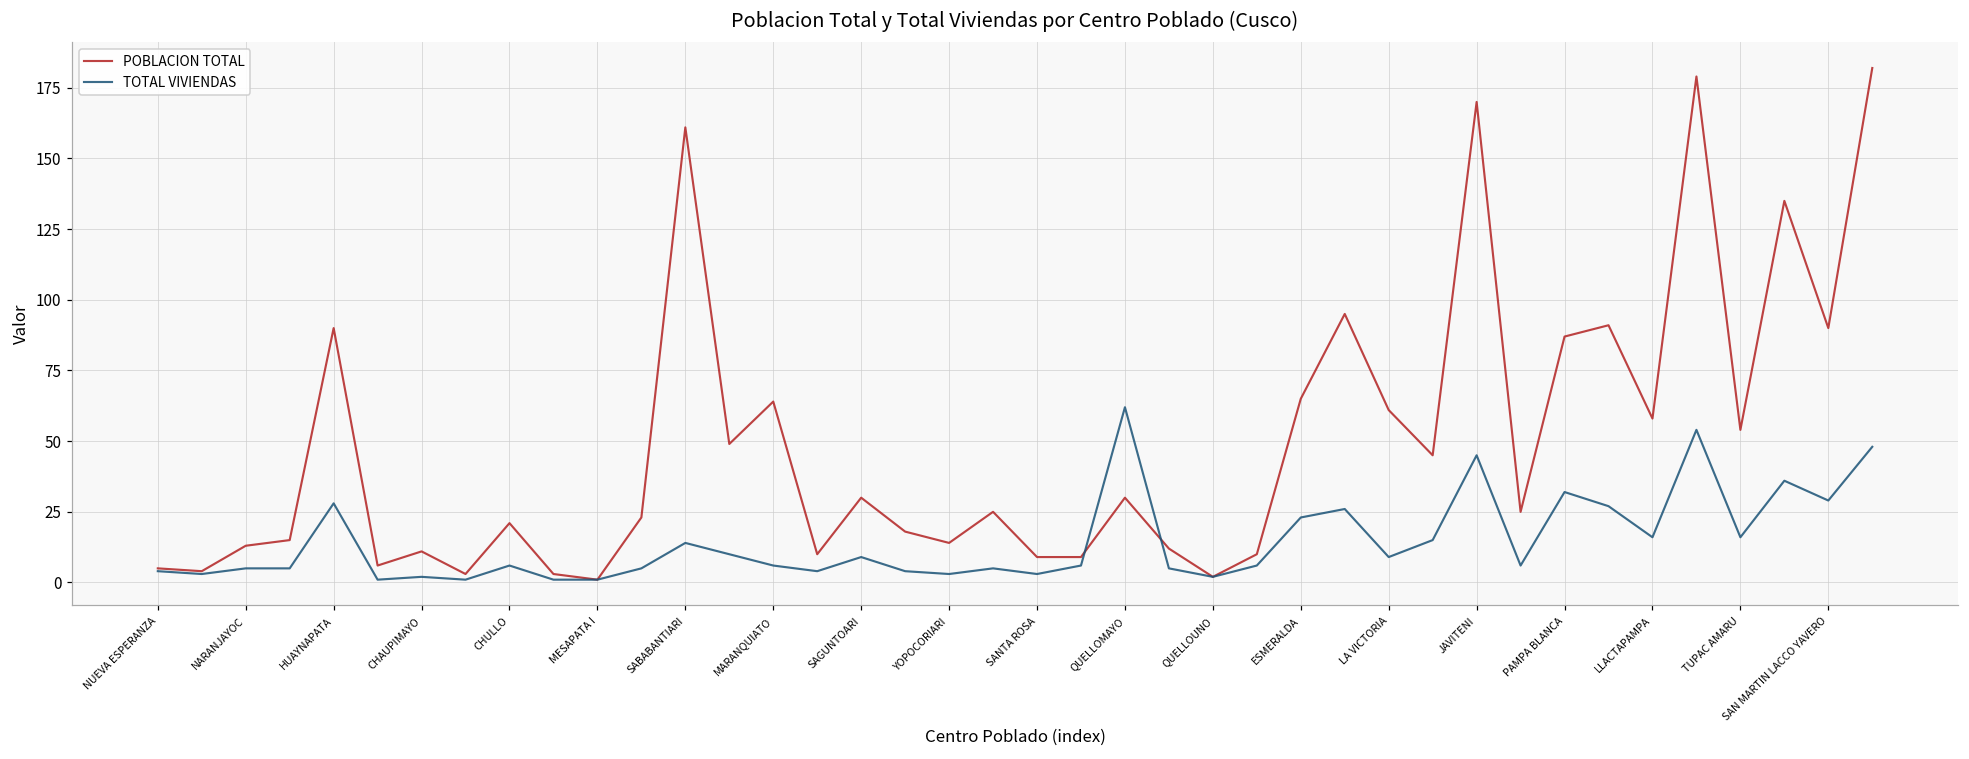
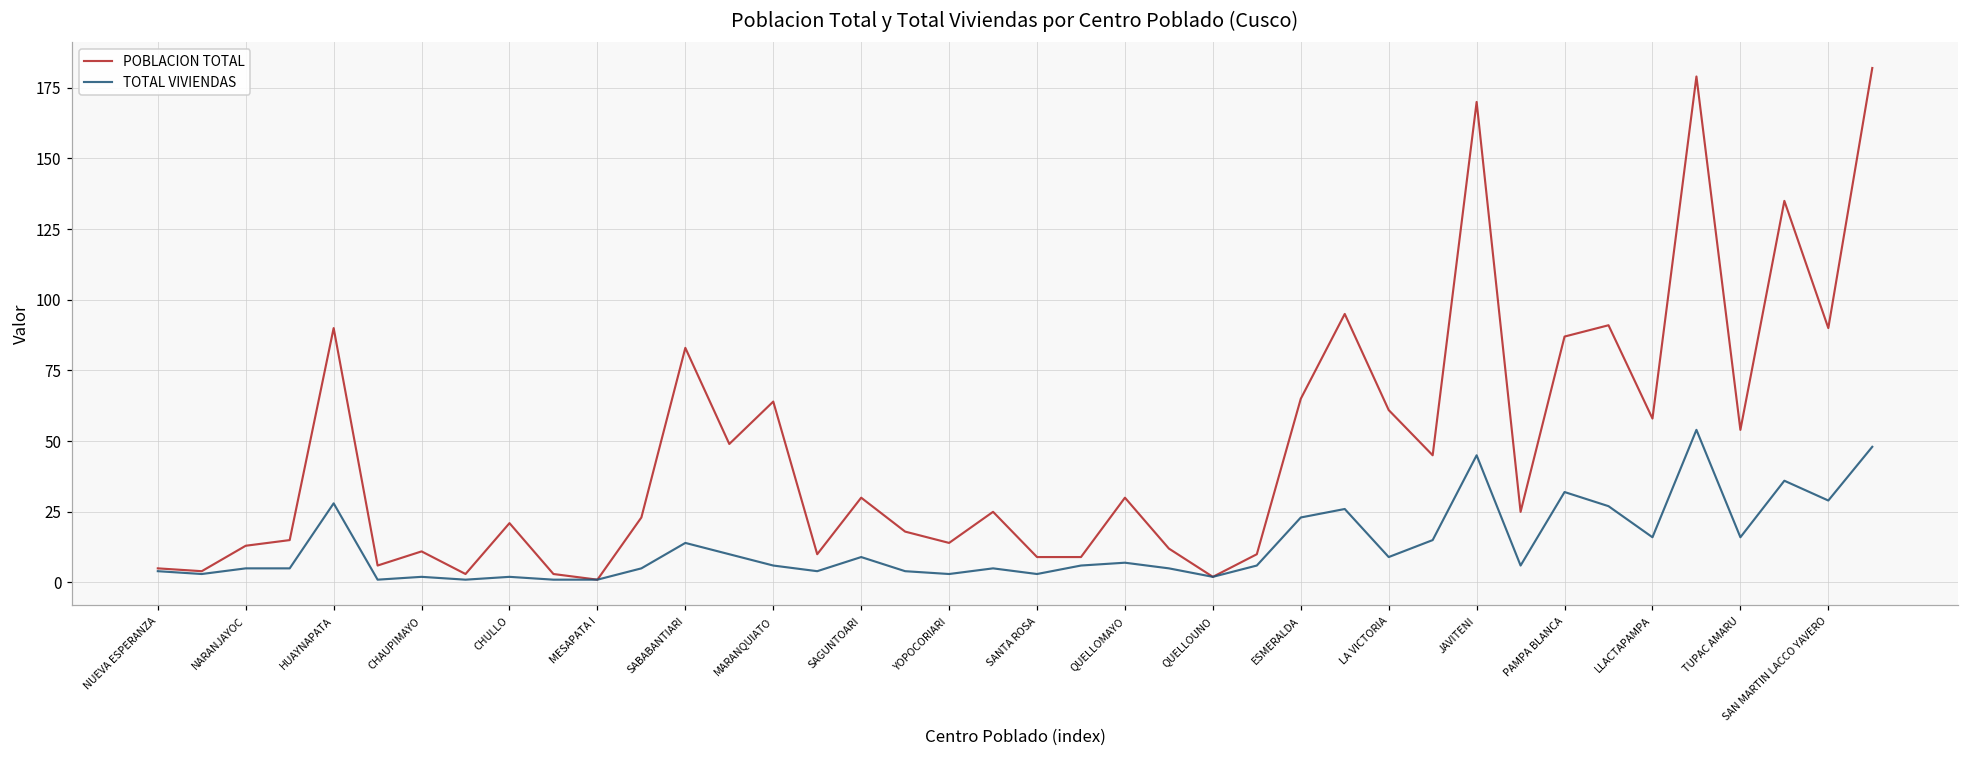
  {
    "POBLACION TOTAL": {
      "NUEVA ESPERANZA": 5,
      "NARANJAYOC": 13,
      "HUAYNAPATA": 90,
      "CHAUPIMAYO": 11,
      "CHULLO": 21,
-     "SABABANTIARI": 161,
+     "SABABANTIARI": 83,
      "MARANQUIATO": 64,
      "SAGUNTOARI": 30,
      "YOPOCORIARI": 14,
      "SANTA ROSA": 9,
      "QUELLOMAYO": 30,
      "ESMERALDA": 65,
      "LA VICTORIA": 61,
      "JAVITENI": 170,
      "PAMPA BLANCA": 87,
      "LLACTAPAMPA": 58,
      "TUPAC AMARU": 54,
      "SAN MARTIN LACCO YAVERO": 90
    },
    "TOTAL VIVIENDAS": {
      "NUEVA ESPERANZA": 4,
      "NARANJAYOC": 5,
      "HUAYNAPATA": 28,
      "CHAUPIMAYO": 2,
-     "CHULLO": 6,
+     "CHULLO": 2,
      "SABABANTIARI": 14,
      "MARANQUIATO": 6,
      "SAGUNTOARI": 9,
      "YOPOCORIARI": 3,
      "SANTA ROSA": 3,
-     "QUELLOMAYO": 62,
+     "QUELLOMAYO": 7,
      "ESMERALDA": 23,
      "LA VICTORIA": 9,
      "JAVITENI": 45,
      "PAMPA BLANCA": 32,
      "LLACTAPAMPA": 16,
      "TUPAC AMARU": 16,
      "SAN MARTIN LACCO YAVERO": 29
    }
  }
